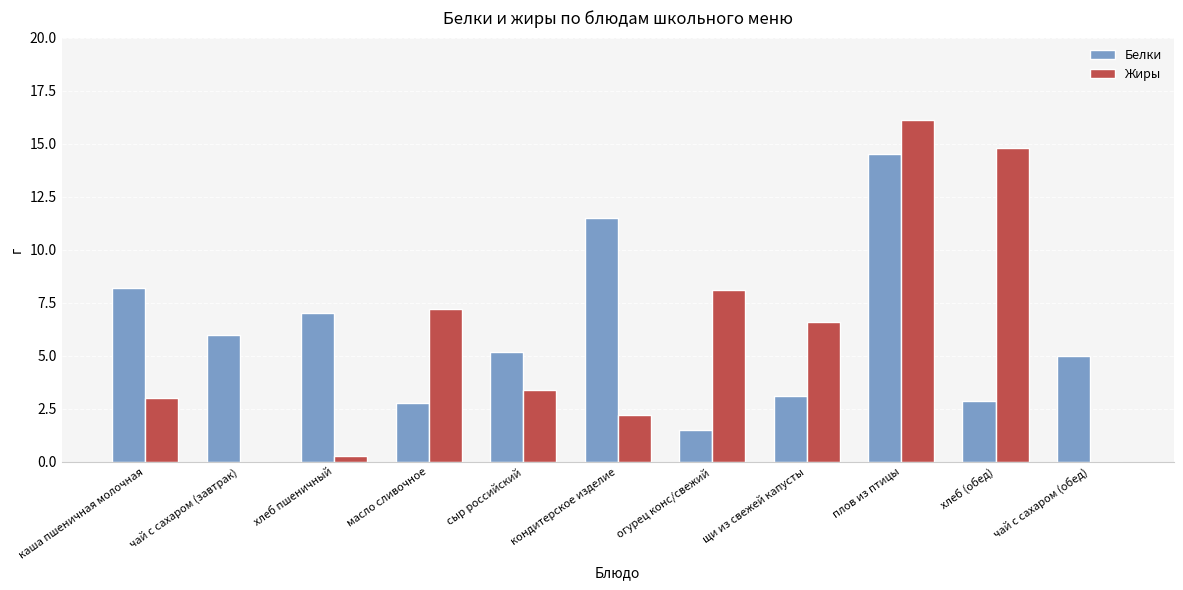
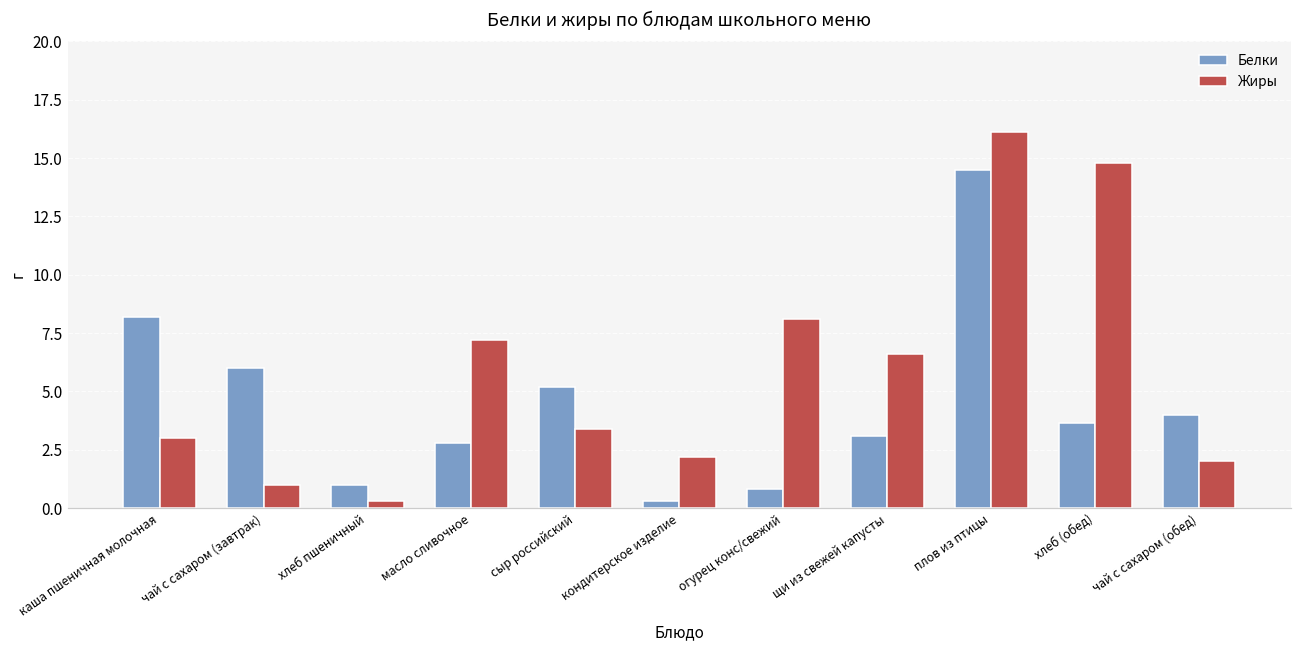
  {
    "Белки": {
      "каша пшеничная молочная": 8.2,
      "чай с сахаром (завтрак)": 6.0,
-     "хлеб пшеничный": 7,
+     "хлеб пшеничный": 1,
      "масло сливочное": 2.8,
      "сыр российский": 5.2,
-     "кондитерское изделие": 11.5,
-     "огурец конс/свежий": 1.5,
+     "кондитерское изделие": 0.3,
+     "огурец конс/свежий": 0.8,
      "щи из свежей капусты": 3.1,
      "плов из птицы": 14.5,
-     "хлеб (обед)": 2.9,
-     "чай с сахаром (обед)": 5
+     "хлеб (обед)": 3.7,
+     "чай с сахаром (обед)": 4
    },
    "Жиры": {
      "каша пшеничная молочная": 3,
-     "чай с сахаром (завтрак)": 0,
+     "чай с сахаром (завтрак)": 1,
      "хлеб пшеничный": 0.3,
      "масло сливочное": 7.2,
      "сыр российский": 3.4,
      "кондитерское изделие": 2.2,
      "огурец конс/свежий": 8,
      "щи из свежей капусты": 6.6,
      "плов из птицы": 16,
      "хлеб (обед)": 14.8,
-     "чай с сахаром (обед)": 0
+     "чай с сахаром (обед)": 2
    }
  }
